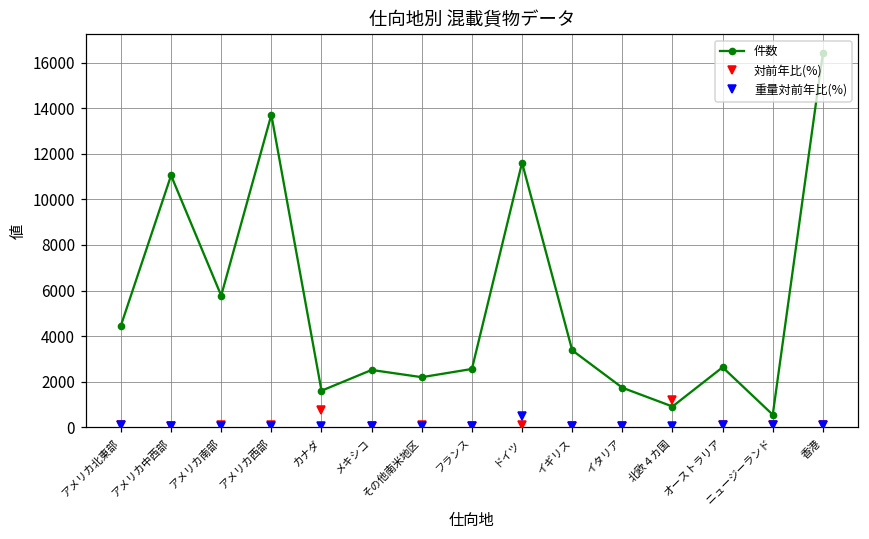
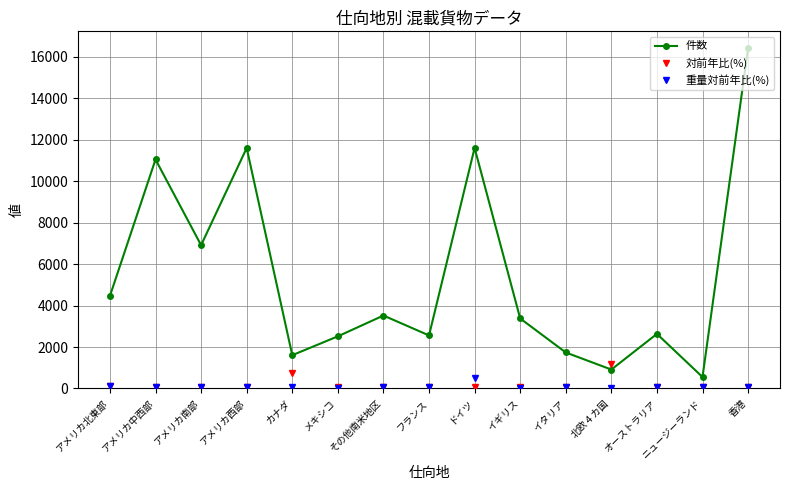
  {
    "件数": {
      "アメリカ北東部": 4500,
      "アメリカ中西部": 11100,
-     "アメリカ南部": 5800,
-     "アメリカ西部": 13700,
+     "アメリカ南部": 6900,
+     "アメリカ西部": 11600,
      "カナダ": 1600,
      "メキシコ": 2500,
-     "その他南米地区": 2200,
+     "その他南米地区": 3500,
      "フランス": 2600,
      "ドイツ": 11600,
      "イギリス": 3400,
      "イタリア": 1700,
      "北欧４カ国": 900,
      "オーストラリア": 2600,
      "ニュージーランド": 600
    },
    "対前年比(%)": {
      "カナダ": 800,
      "ドイツ": 100,
      "北欧４カ国": 1200
    },
    "重量対前年比(%)": {
      "カナダ": 100,
      "ドイツ": 500,
      "北欧４カ国": 0
    }
  }
